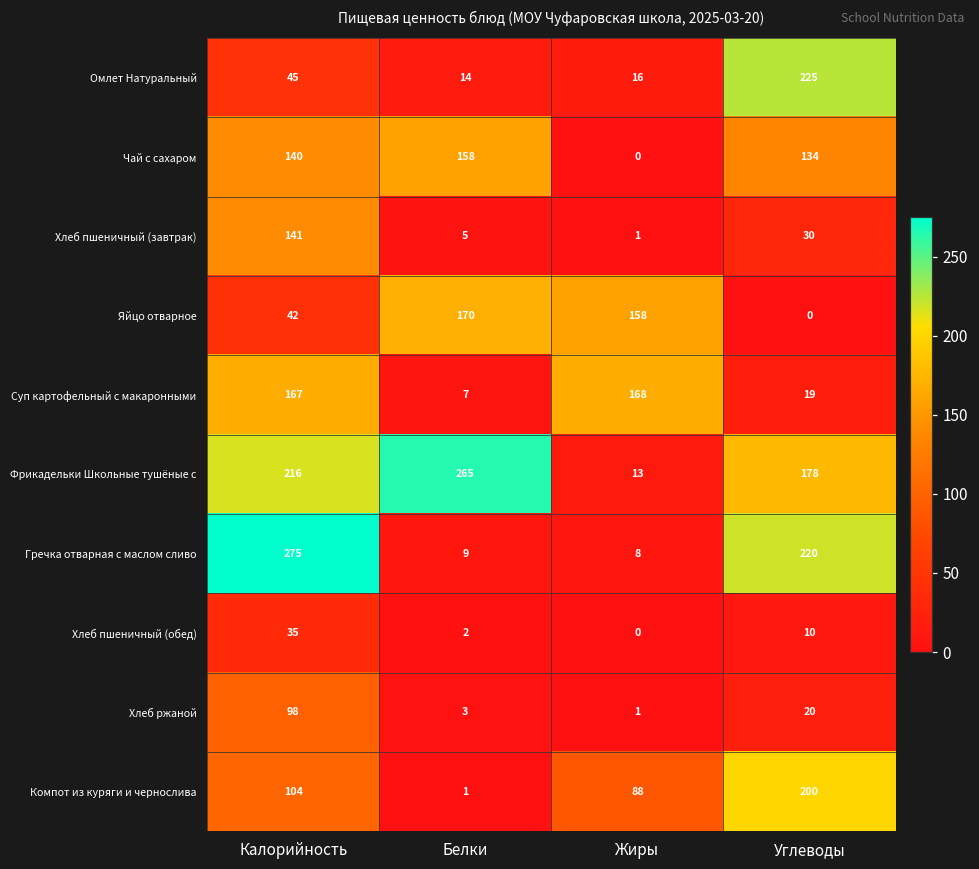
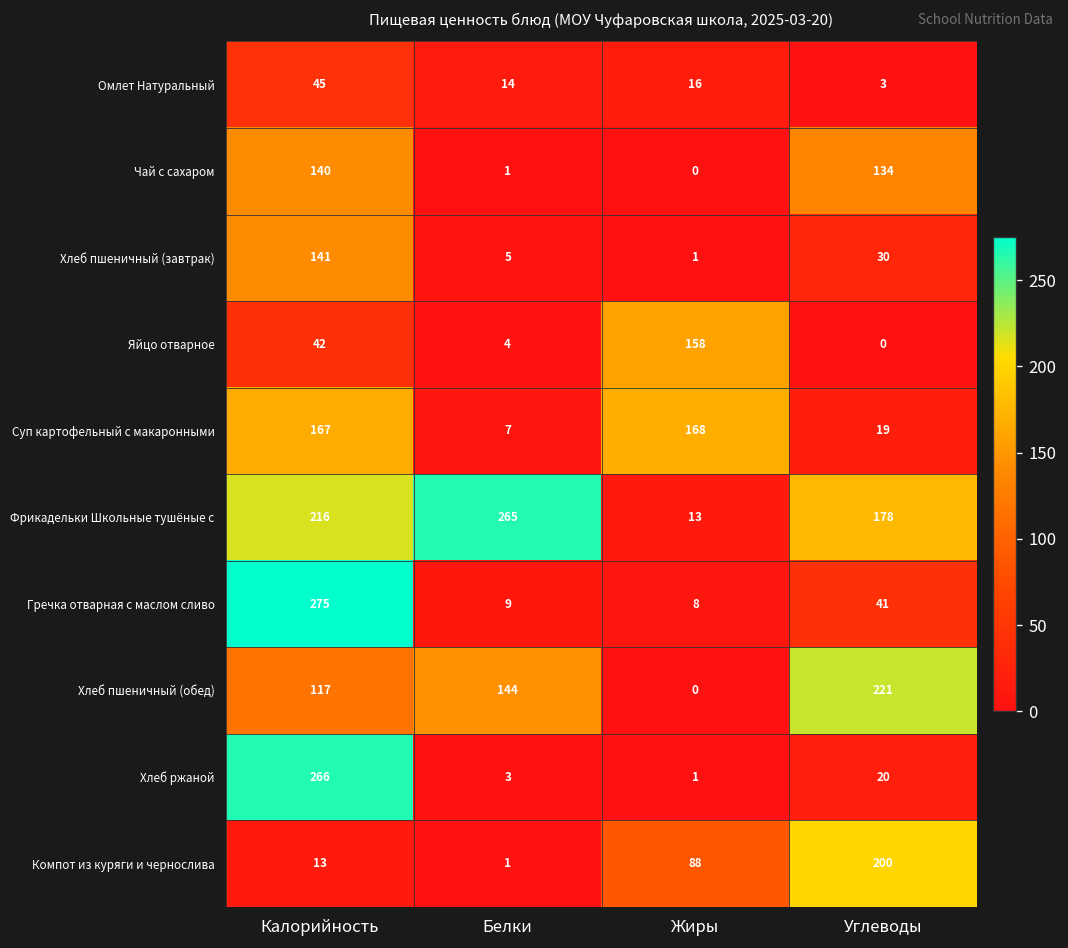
  {
    "Омлет Натуральный": {
      "Калорийность": 45,
      "Белки": 14,
      "Жиры": 16,
-     "Углеводы": 225
+     "Углеводы": 3
    },
    "Чай с сахаром": {
      "Калорийность": 140,
-     "Белки": 158,
+     "Белки": 1,
      "Жиры": 0,
      "Углеводы": 134
    },
    "Хлеб пшеничный (завтрак)": {
      "Калорийность": 141,
      "Белки": 5,
      "Жиры": 1,
      "Углеводы": 30
    },
    "Яйцо отварное": {
      "Калорийность": 42,
-     "Белки": 170,
+     "Белки": 4,
      "Жиры": 158,
      "Углеводы": 0
    },
    "Суп картофельный с макаронными": {
      "Калорийность": 167,
      "Белки": 7,
      "Жиры": 168,
      "Углеводы": 19
    },
    "Фрикадельки Школьные тушёные с": {
      "Калорийность": 216,
      "Белки": 265,
      "Жиры": 13,
      "Углеводы": 178
    },
    "Гречка отварная с маслом сливо": {
      "Калорийность": 275,
      "Белки": 9,
      "Жиры": 8,
-     "Углеводы": 220
+     "Углеводы": 41
    },
    "Хлеб пшеничный (обед)": {
-     "Калорийность": 35,
-     "Белки": 2,
+     "Калорийность": 117,
+     "Белки": 144,
      "Жиры": 0,
-     "Углеводы": 10
+     "Углеводы": 221
    },
    "Хлеб ржаной": {
-     "Калорийность": 98,
+     "Калорийность": 266,
      "Белки": 3,
      "Жиры": 1,
      "Углеводы": 20
    },
    "Компот из куряги и чернослива": {
-     "Калорийность": 104,
+     "Калорийность": 13,
      "Белки": 1,
      "Жиры": 88,
      "Углеводы": 200
    }
  }
